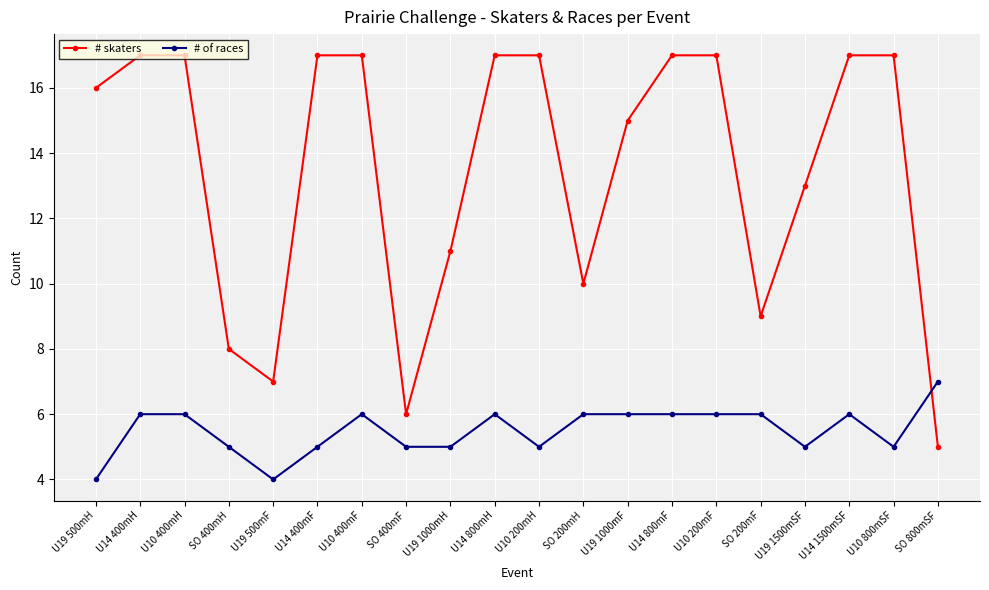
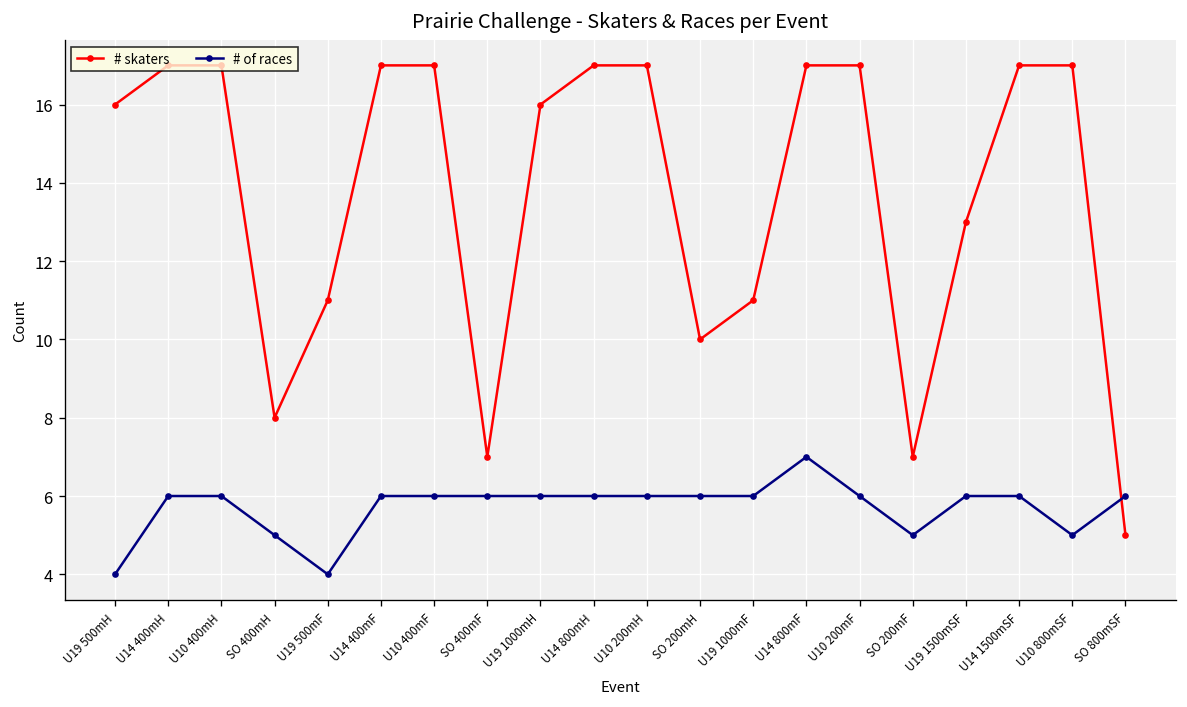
  {
    "# skaters": {
      "U19 500mH": 16,
      "SO 400mH": 8,
-     "U19 500mF": 7,
+     "U19 500mF": 11,
      "U14 400mF": 17,
      "U10 400mF": 17,
-     "SO 400mF": 6,
-     "U19 1000mH": 11,
+     "SO 400mF": 7,
+     "U19 1000mH": 16,
      "U14 800mH": 17,
      "U10 200mH": 17,
      "SO 200mH": 10,
-     "U19 1000mF": 15,
+     "U19 1000mF": 11,
      "U14 800mF": 17,
      "U10 200mF": 17,
-     "SO 200mF": 9,
+     "SO 200mF": 7,
      "U19 1500mSF": 13,
      "U14 1500mSF": 17,
      "U10 800mSF": 17,
      "SO 800mSF": 5
    },
    "# of races": {
      "U19 500mH": 4,
      "U14 400mH": 6,
      "U10 400mH": 6,
      "SO 400mH": 5,
      "U19 500mF": 4,
-     "U14 400mF": 5,
+     "U14 400mF": 6,
      "U10 400mF": 6,
-     "SO 400mF": 5,
-     "U19 1000mH": 5,
+     "SO 400mF": 6,
+     "U19 1000mH": 6,
      "U14 800mH": 6,
-     "U10 200mH": 5,
+     "U10 200mH": 6,
      "SO 200mH": 6,
      "U19 1000mF": 6,
-     "U14 800mF": 6,
+     "U14 800mF": 7,
      "U10 200mF": 6,
-     "SO 200mF": 6,
-     "U19 1500mSF": 5,
+     "SO 200mF": 5,
+     "U19 1500mSF": 6,
      "U14 1500mSF": 6,
      "U10 800mSF": 5,
-     "SO 800mSF": 7
+     "SO 800mSF": 6
    }
  }
